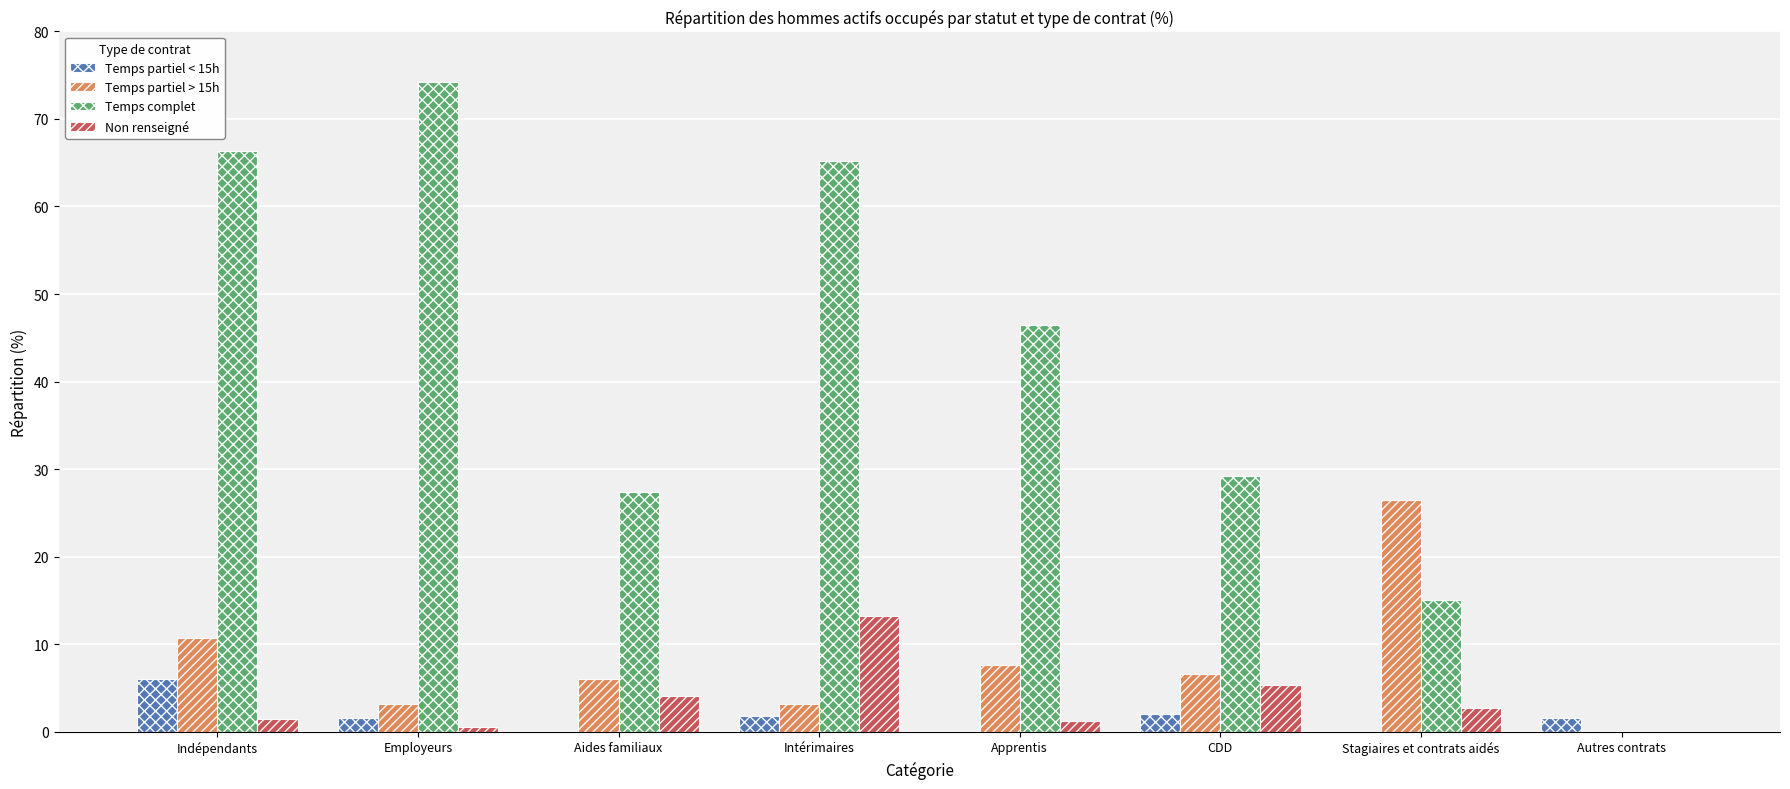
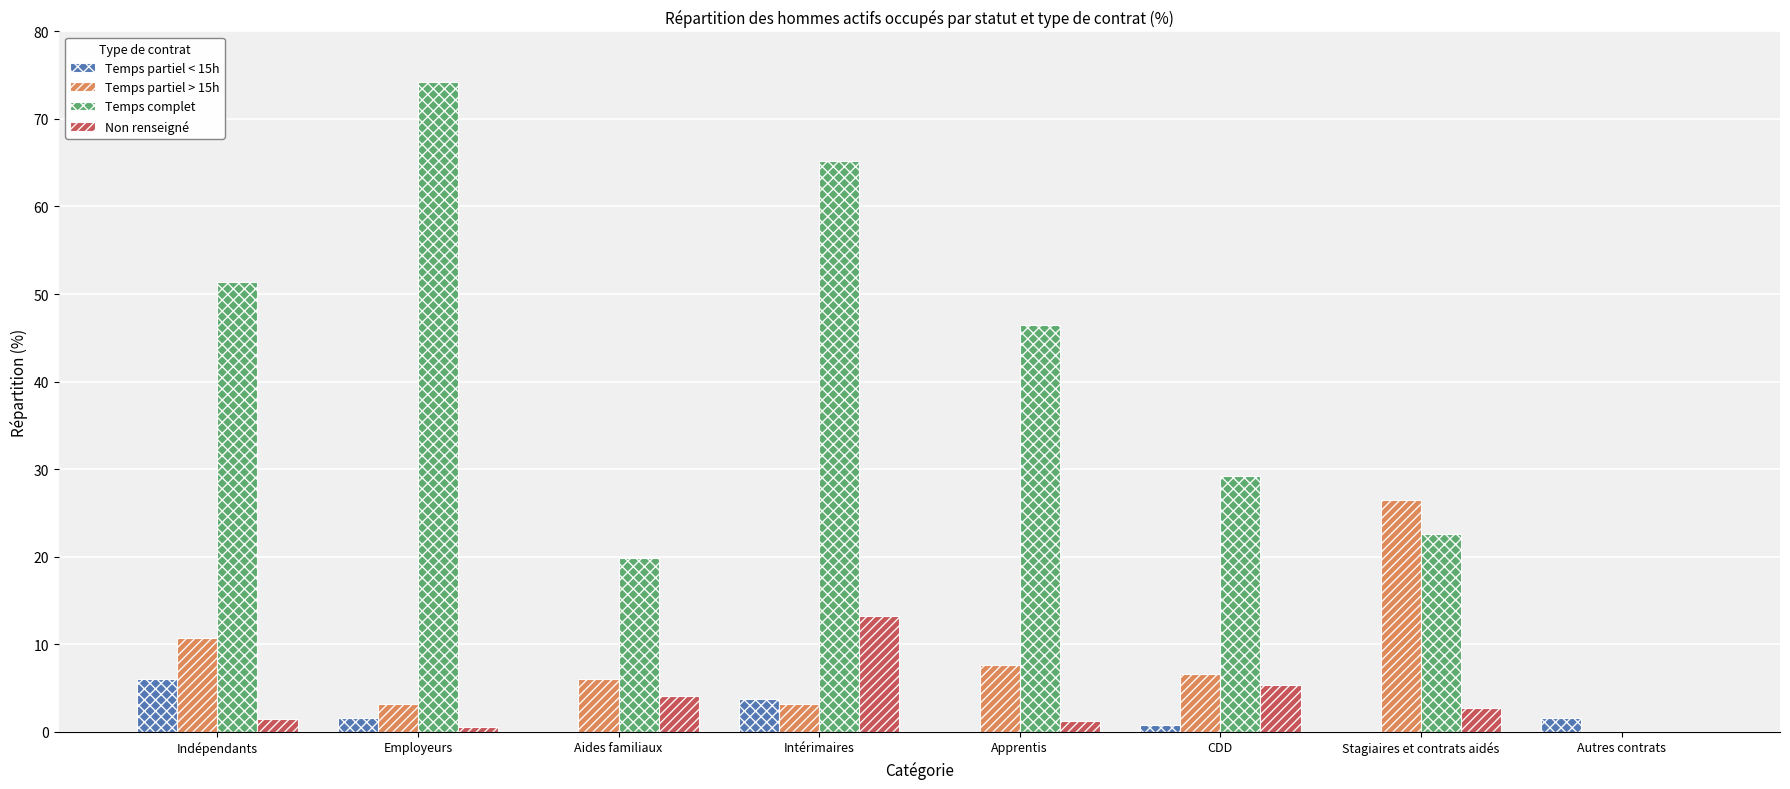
  {
    "Temps partiel < 15h": {
      "Indépendants": 6,
      "Employeurs": 2,
      "Aides familiaux": 0,
-     "Intérimaires": 2,
+     "Intérimaires": 4,
      "Apprentis": 0,
-     "CDD": 2,
+     "CDD": 1,
      "Stagiaires et contrats aidés": 0,
      "Autres contrats": 2
    },
    "Temps complet": {
-     "Indépendants": 66,
+     "Indépendants": 51,
      "Employeurs": 74,
-     "Aides familiaux": 27,
+     "Aides familiaux": 20,
      "Intérimaires": 65,
      "Apprentis": 47,
      "CDD": 29,
-     "Stagiaires et contrats aidés": 15,
+     "Stagiaires et contrats aidés": 23,
      "Autres contrats": 0
    }
  }
